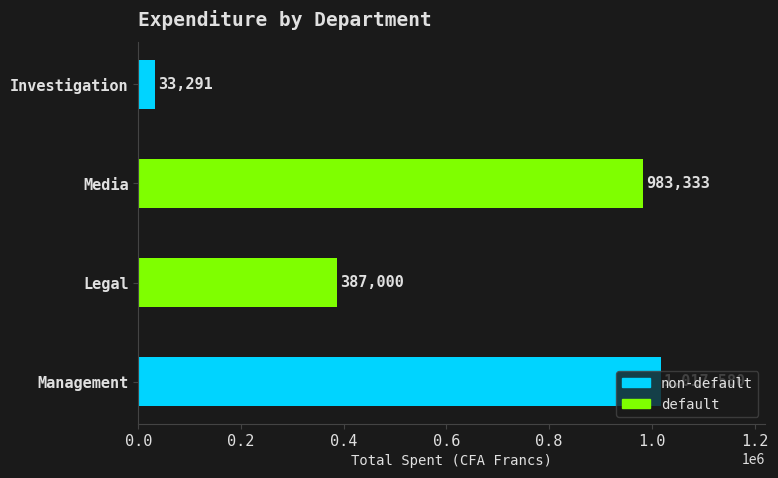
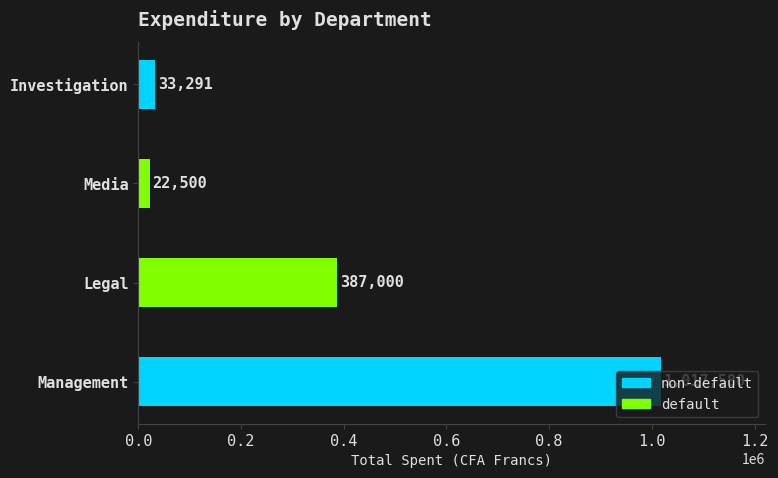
  {
    "Investigation": "33,291",
-   "Media": "983,333",
+   "Media": "22,500",
    "Legal": "387,000"
  }
